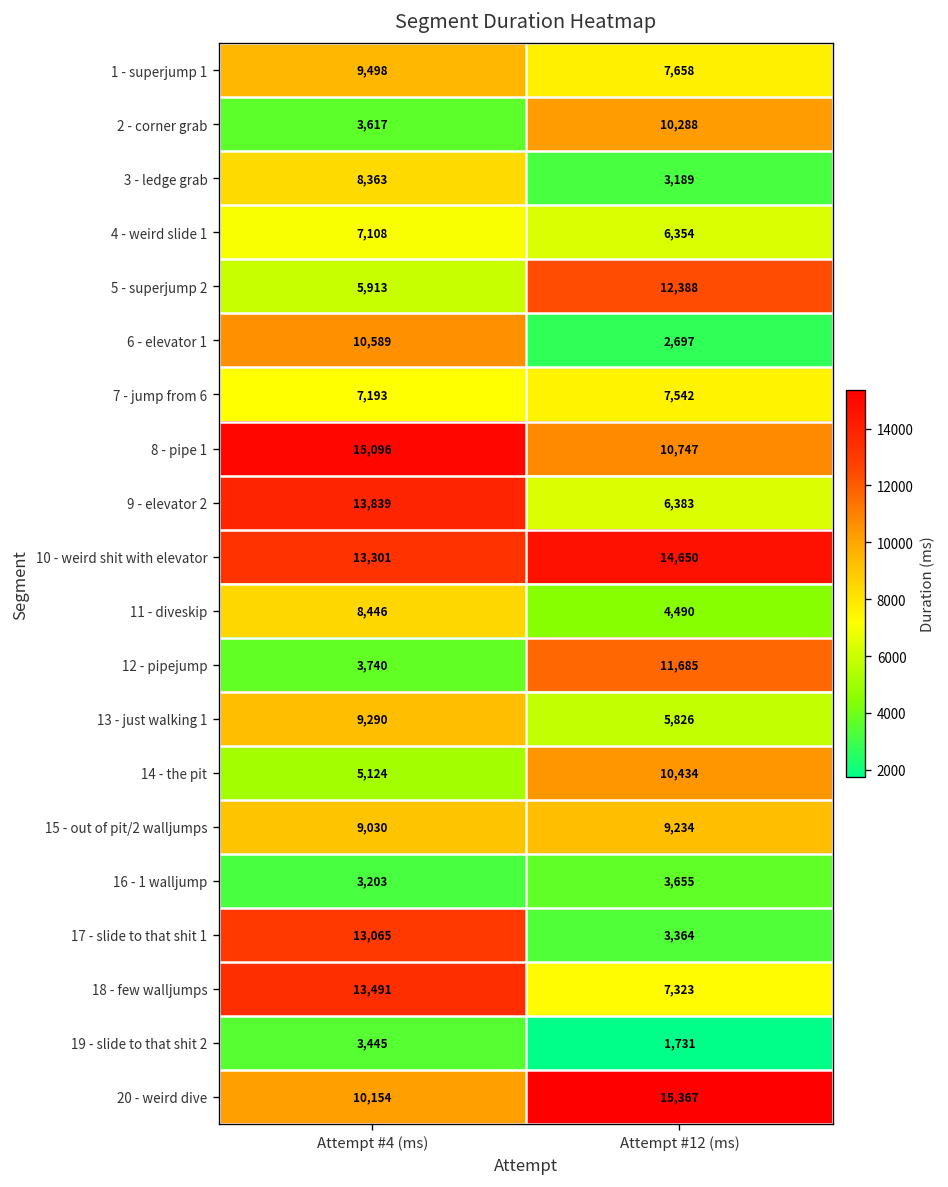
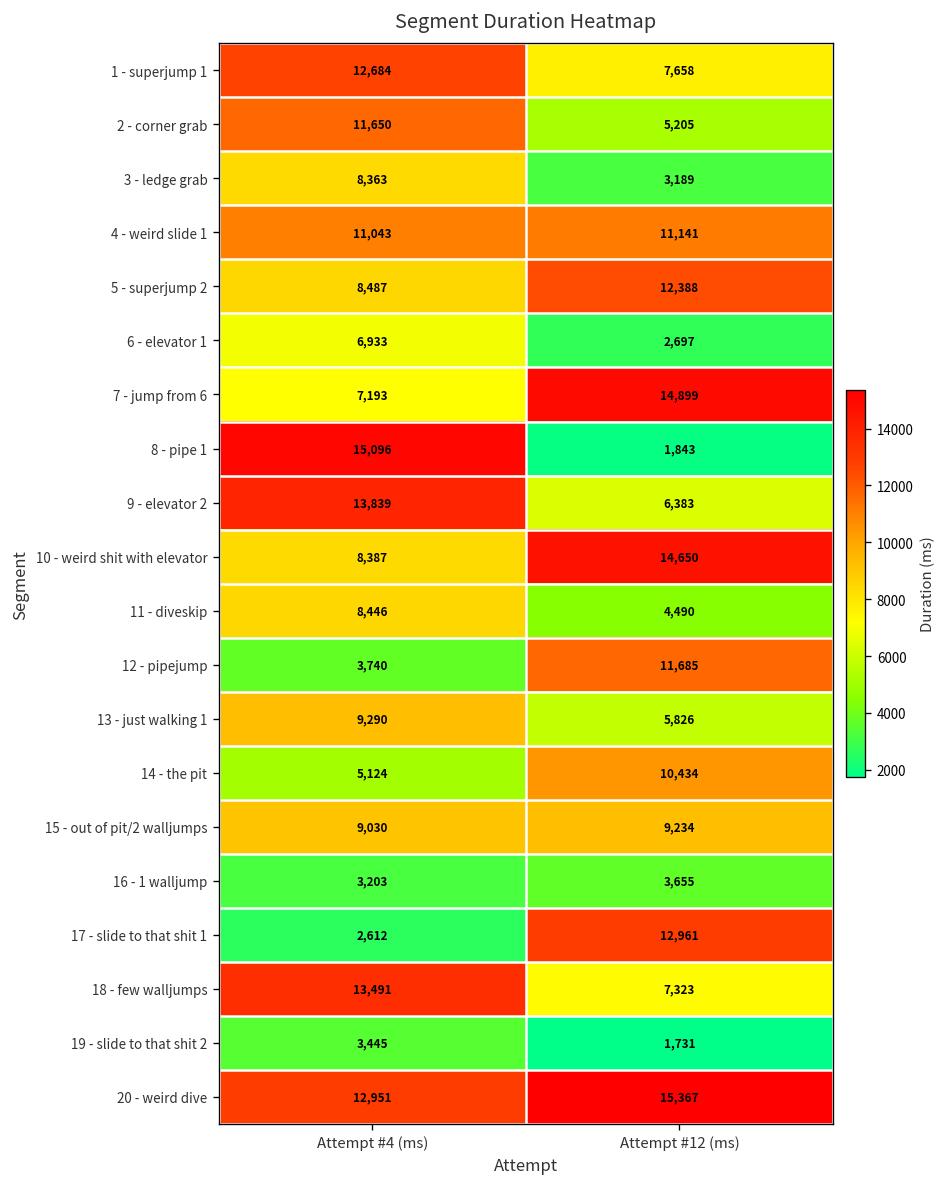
  {
    "1 - superjump 1": {
-     "Attempt #4 (ms)": "9,498",
+     "Attempt #4 (ms)": "12,684",
      "Attempt #12 (ms)": "7,658"
    },
    "2 - corner grab": {
-     "Attempt #4 (ms)": "3,617",
-     "Attempt #12 (ms)": "10,288"
+     "Attempt #4 (ms)": "11,650",
+     "Attempt #12 (ms)": "5,205"
    },
    "3 - ledge grab": {
      "Attempt #4 (ms)": "8,363",
      "Attempt #12 (ms)": "3,189"
    },
    "4 - weird slide 1": {
-     "Attempt #4 (ms)": "7,108",
-     "Attempt #12 (ms)": "6,354"
+     "Attempt #4 (ms)": "11,043",
+     "Attempt #12 (ms)": "11,141"
    },
    "5 - superjump 2": {
-     "Attempt #4 (ms)": "5,913",
+     "Attempt #4 (ms)": "8,487",
      "Attempt #12 (ms)": "12,388"
    },
    "6 - elevator 1": {
-     "Attempt #4 (ms)": "10,589",
+     "Attempt #4 (ms)": "6,933",
      "Attempt #12 (ms)": "2,697"
    },
    "7 - jump from 6": {
      "Attempt #4 (ms)": "7,193",
-     "Attempt #12 (ms)": "7,542"
+     "Attempt #12 (ms)": "14,899"
    },
    "8 - pipe 1": {
      "Attempt #4 (ms)": "15,096",
-     "Attempt #12 (ms)": "10,747"
+     "Attempt #12 (ms)": "1,843"
    },
    "9 - elevator 2": {
      "Attempt #4 (ms)": "13,839",
      "Attempt #12 (ms)": "6,383"
    },
    "10 - weird shit with elevator": {
-     "Attempt #4 (ms)": "13,301",
+     "Attempt #4 (ms)": "8,387",
      "Attempt #12 (ms)": "14,650"
    },
    "11 - diveskip": {
      "Attempt #4 (ms)": "8,446",
      "Attempt #12 (ms)": "4,490"
    },
    "12 - pipejump": {
      "Attempt #4 (ms)": "3,740",
      "Attempt #12 (ms)": "11,685"
    },
    "13 - just walking 1": {
      "Attempt #4 (ms)": "9,290",
      "Attempt #12 (ms)": "5,826"
    },
    "14 - the pit": {
      "Attempt #4 (ms)": "5,124",
      "Attempt #12 (ms)": "10,434"
    },
    "15 - out of pit/2 walljumps": {
      "Attempt #4 (ms)": "9,030",
      "Attempt #12 (ms)": "9,234"
    },
    "16 - 1 walljump": {
      "Attempt #4 (ms)": "3,203",
      "Attempt #12 (ms)": "3,655"
    },
    "17 - slide to that shit 1": {
-     "Attempt #4 (ms)": "13,065",
-     "Attempt #12 (ms)": "3,364"
+     "Attempt #4 (ms)": "2,612",
+     "Attempt #12 (ms)": "12,961"
    },
    "18 - few walljumps": {
      "Attempt #4 (ms)": "13,491",
      "Attempt #12 (ms)": "7,323"
    },
    "19 - slide to that shit 2": {
      "Attempt #4 (ms)": "3,445",
      "Attempt #12 (ms)": "1,731"
    },
    "20 - weird dive": {
-     "Attempt #4 (ms)": "10,154",
+     "Attempt #4 (ms)": "12,951",
      "Attempt #12 (ms)": "15,367"
    }
  }
